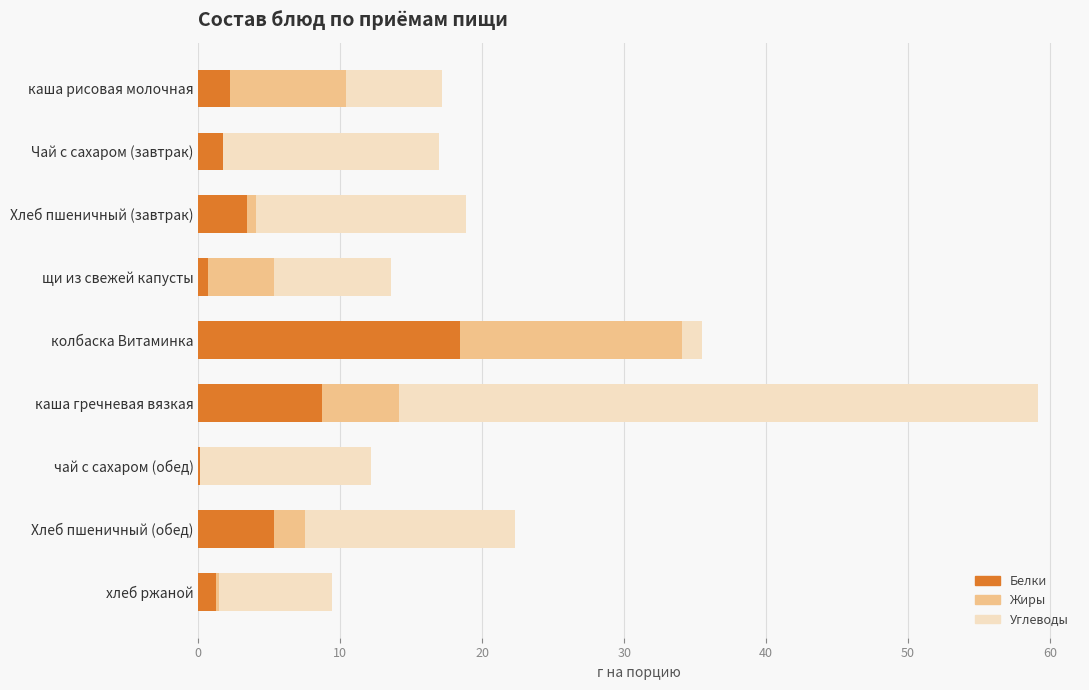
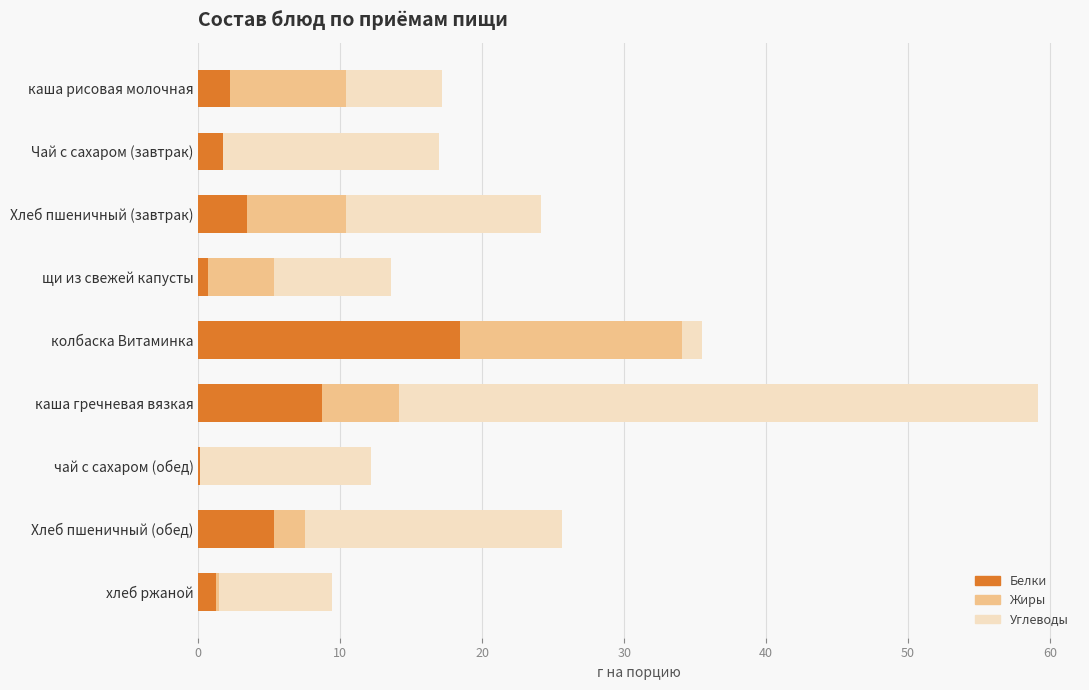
  {
    "Белки": {
      "каша рисовая молочная": 2.2,
      "Чай с сахаром (завтрак)": 1.8,
      "Хлеб пшеничный (завтрак)": 3.4,
      "щи из свежей капусты": 0.7,
      "колбаска Витаминка": 18.4,
      "каша гречневая вязкая": 8.7,
      "Хлеб пшеничный (обед)": 5.3,
      "хлеб ржаной": 1.2
    },
    "Жиры": {
      "каша рисовая молочная": 8.2,
      "Чай с сахаром (завтрак)": 0.0,
-     "Хлеб пшеничный (завтрак)": 0.6,
+     "Хлеб пшеничный (завтрак)": 7.0,
      "щи из свежей капусты": 4.6,
      "колбаска Витаминка": 15.6,
      "каша гречневая вязкая": 5.4,
      "чай с сахаром (обед)": 0.0,
      "Хлеб пшеничный (обед)": 2.2,
      "хлеб ржаной": 0.3
    },
    "Углеводы": {
      "каша рисовая молочная": 6.8,
      "Чай с сахаром (завтрак)": 15.2,
-     "Хлеб пшеничный (завтрак)": 14.8,
+     "Хлеб пшеничный (завтрак)": 13.7,
      "щи из свежей капусты": 8.3,
      "колбаска Витаминка": 1.4,
      "каша гречневая вязкая": 45.0,
      "чай с сахаром (обед)": 12.0,
-     "Хлеб пшеничный (обед)": 14.8,
+     "Хлеб пшеничный (обед)": 18.1,
      "хлеб ржаной": 8.0
    }
  }
